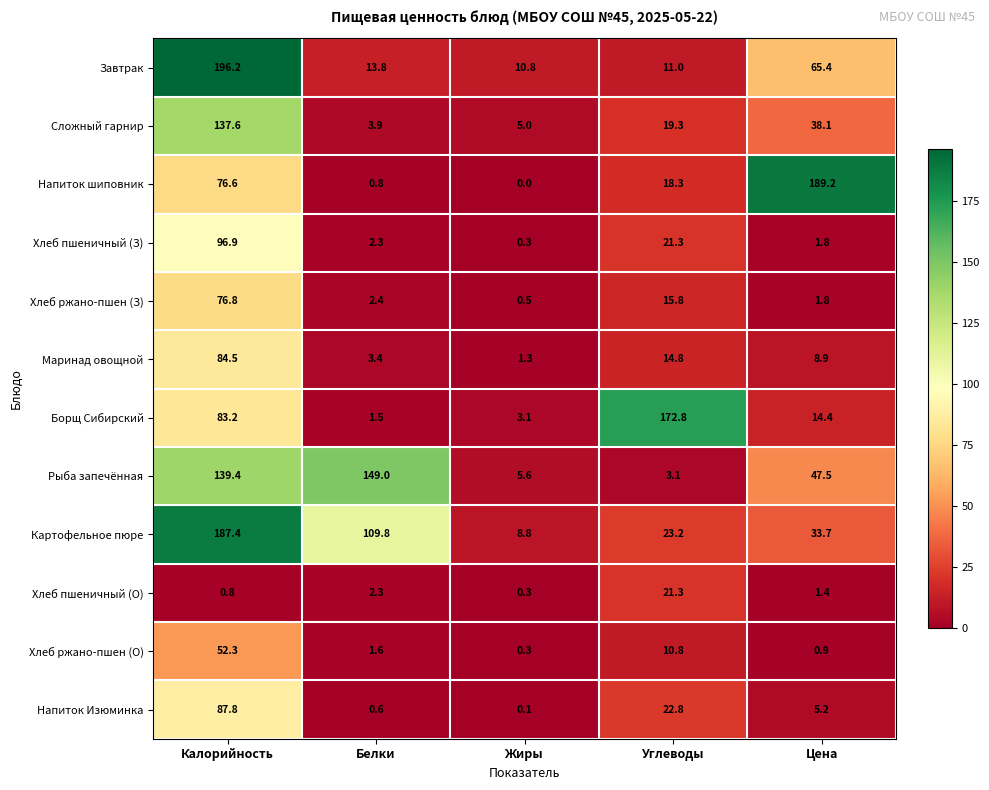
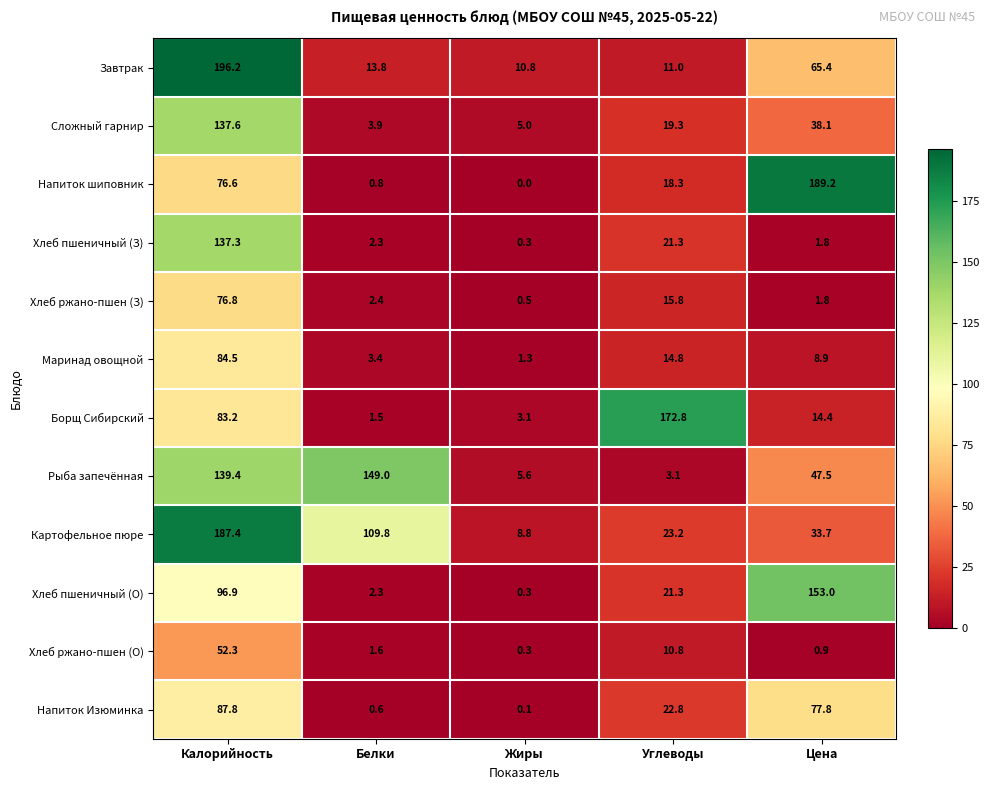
  {
    "Завтрак": {
      "Калорийность": 196.2,
      "Белки": 13.8,
      "Жиры": 10.8,
      "Углеводы": 11.0,
      "Цена": 65.4
    },
    "Сложный гарнир": {
      "Калорийность": 137.6,
      "Белки": 3.9,
      "Жиры": 5.0,
      "Углеводы": 19.3,
      "Цена": 38.1
    },
    "Напиток шиповник": {
      "Калорийность": 76.6,
      "Белки": 0.8,
      "Жиры": 0.0,
      "Углеводы": 18.3,
      "Цена": 189.2
    },
    "Хлеб пшеничный (З)": {
-     "Калорийность": 96.9,
+     "Калорийность": 137.3,
      "Белки": 2.3,
      "Жиры": 0.3,
      "Углеводы": 21.3,
      "Цена": 1.8
    },
    "Хлеб ржано-пшен (З)": {
      "Калорийность": 76.8,
      "Белки": 2.4,
      "Жиры": 0.5,
      "Углеводы": 15.8,
      "Цена": 1.8
    },
    "Маринад овощной": {
      "Калорийность": 84.5,
      "Белки": 3.4,
      "Жиры": 1.3,
      "Углеводы": 14.8,
      "Цена": 8.9
    },
    "Борщ Сибирский": {
      "Калорийность": 83.2,
      "Белки": 1.5,
      "Жиры": 3.1,
      "Углеводы": 172.8,
      "Цена": 14.4
    },
    "Рыба запечённая": {
      "Калорийность": 139.4,
      "Белки": 149.0,
      "Жиры": 5.6,
      "Углеводы": 3.1,
      "Цена": 47.5
    },
    "Картофельное пюре": {
      "Калорийность": 187.4,
      "Белки": 109.8,
      "Жиры": 8.8,
      "Углеводы": 23.2,
      "Цена": 33.7
    },
    "Хлеб пшеничный (О)": {
-     "Калорийность": 0.8,
+     "Калорийность": 96.9,
      "Белки": 2.3,
      "Жиры": 0.3,
      "Углеводы": 21.3,
-     "Цена": 1.4
+     "Цена": 153.0
    },
    "Хлеб ржано-пшен (О)": {
      "Калорийность": 52.3,
      "Белки": 1.6,
      "Жиры": 0.3,
      "Углеводы": 10.8,
      "Цена": 0.9
    },
    "Напиток Изюминка": {
      "Калорийность": 87.8,
      "Белки": 0.6,
      "Жиры": 0.1,
      "Углеводы": 22.8,
-     "Цена": 5.2
+     "Цена": 77.8
    }
  }
